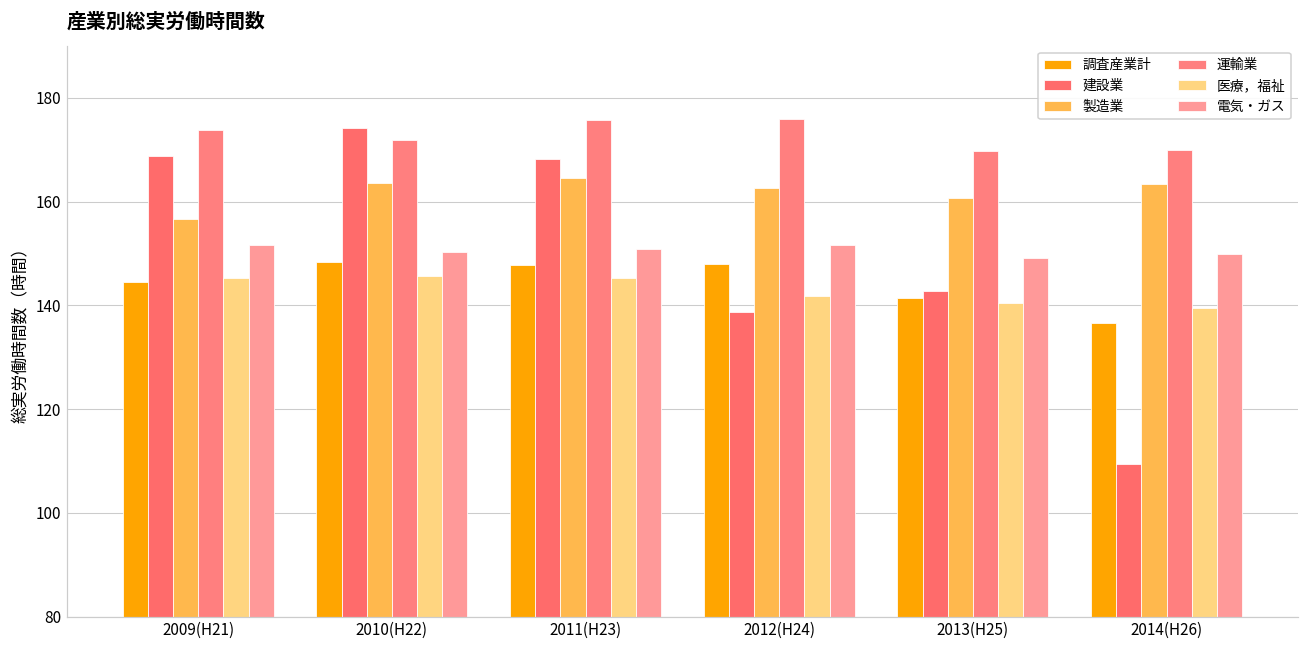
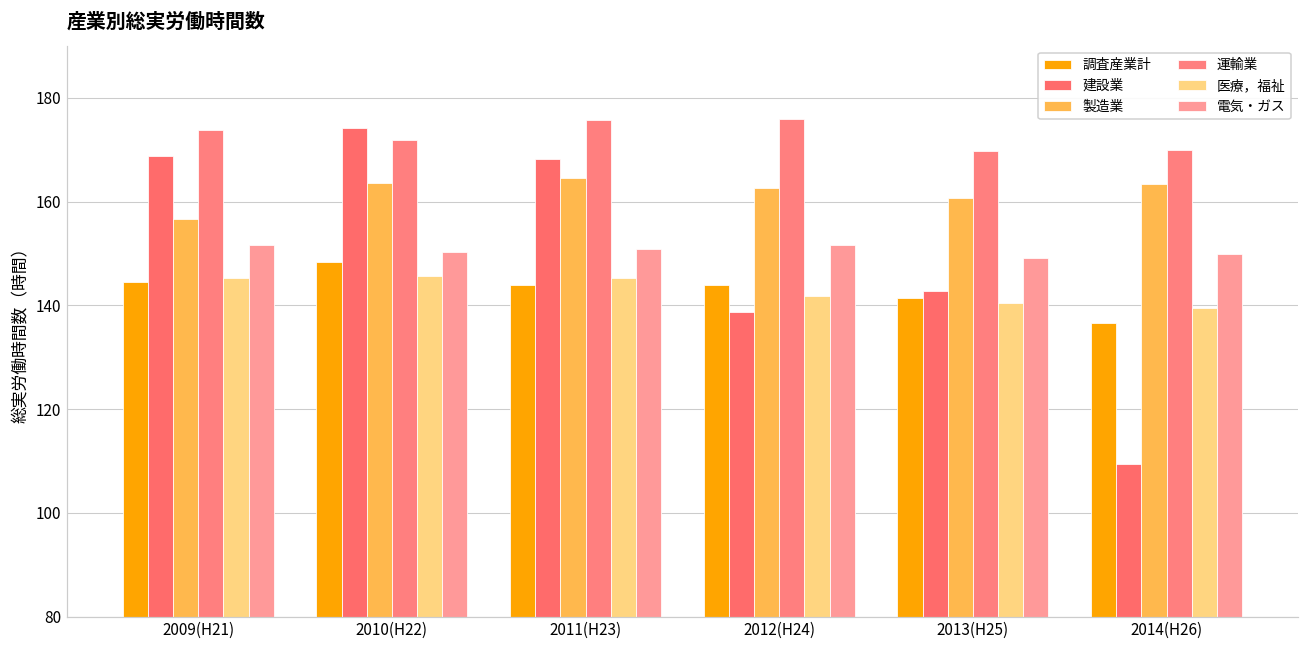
  {
    "調査産業計": {
      "2009(H21)": 145,
      "2010(H22)": 148,
-     "2011(H23)": 148,
-     "2012(H24)": 148,
+     "2011(H23)": 144,
+     "2012(H24)": 144,
      "2013(H25)": 142,
      "2014(H26)": 137
    }
  }
